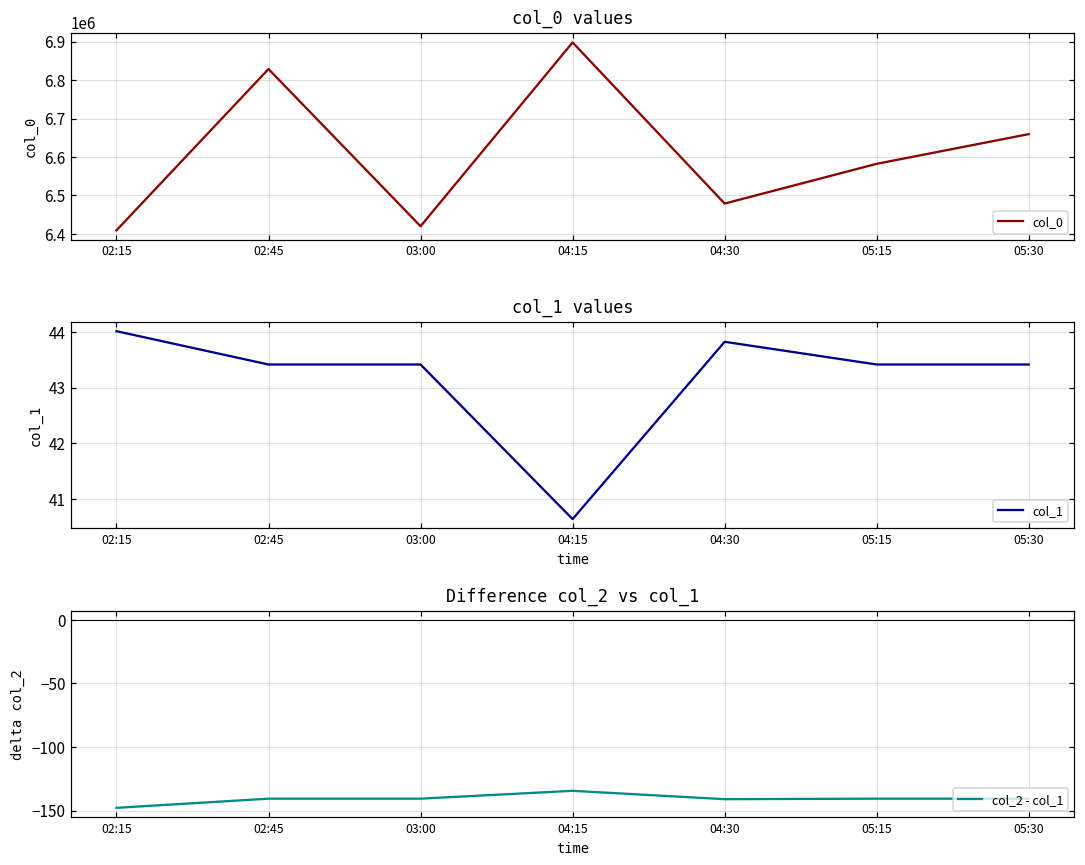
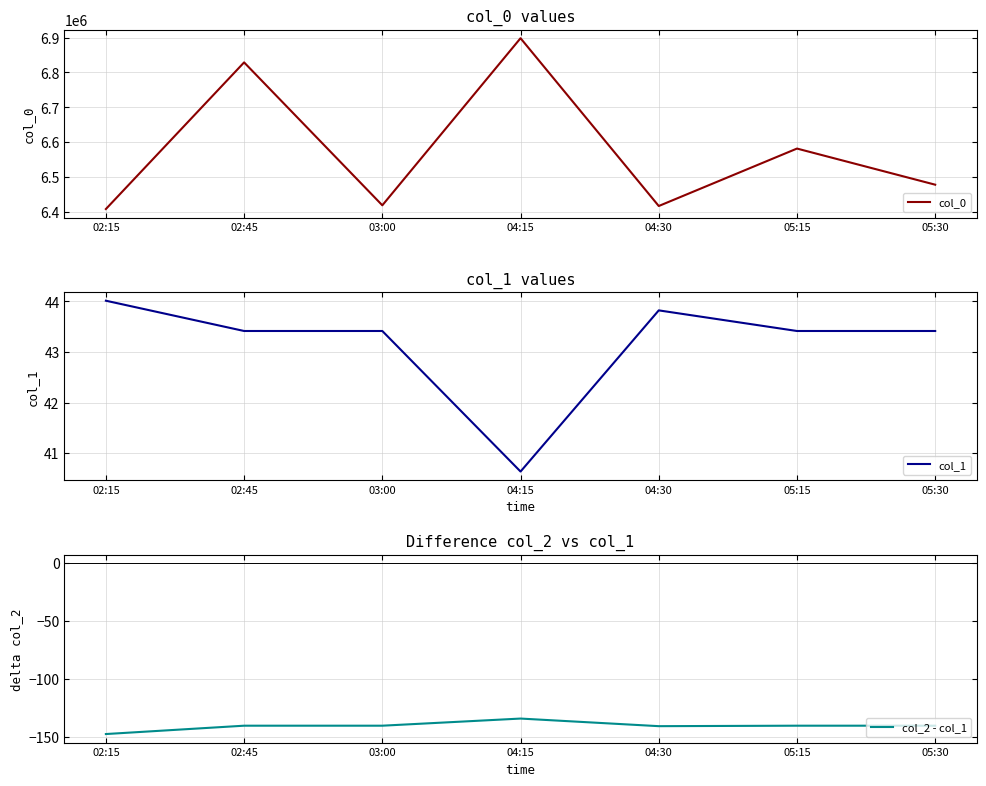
  {
    "col_0 values": {
      "02:15": 6410000,
      "02:45": 6830000,
      "03:00": 6420000,
      "04:15": 6900000,
-     "04:30": 6480000,
+     "04:30": 6420000,
      "05:15": 6580000,
-     "05:30": 6660000
+     "05:30": 6480000
    },
    "col_1 values": {
      "02:15": 44.0,
      "02:45": 43.4,
      "03:00": 43.4,
      "04:15": 40.6,
      "04:30": 43.8,
      "05:15": 43.4,
      "05:30": 43.4
    },
    "Difference col_2 vs col_1": {
      "02:15": -148,
      "02:45": -141,
      "03:00": -141,
      "04:15": -134,
      "04:30": -141,
      "05:15": -141
    }
  }
